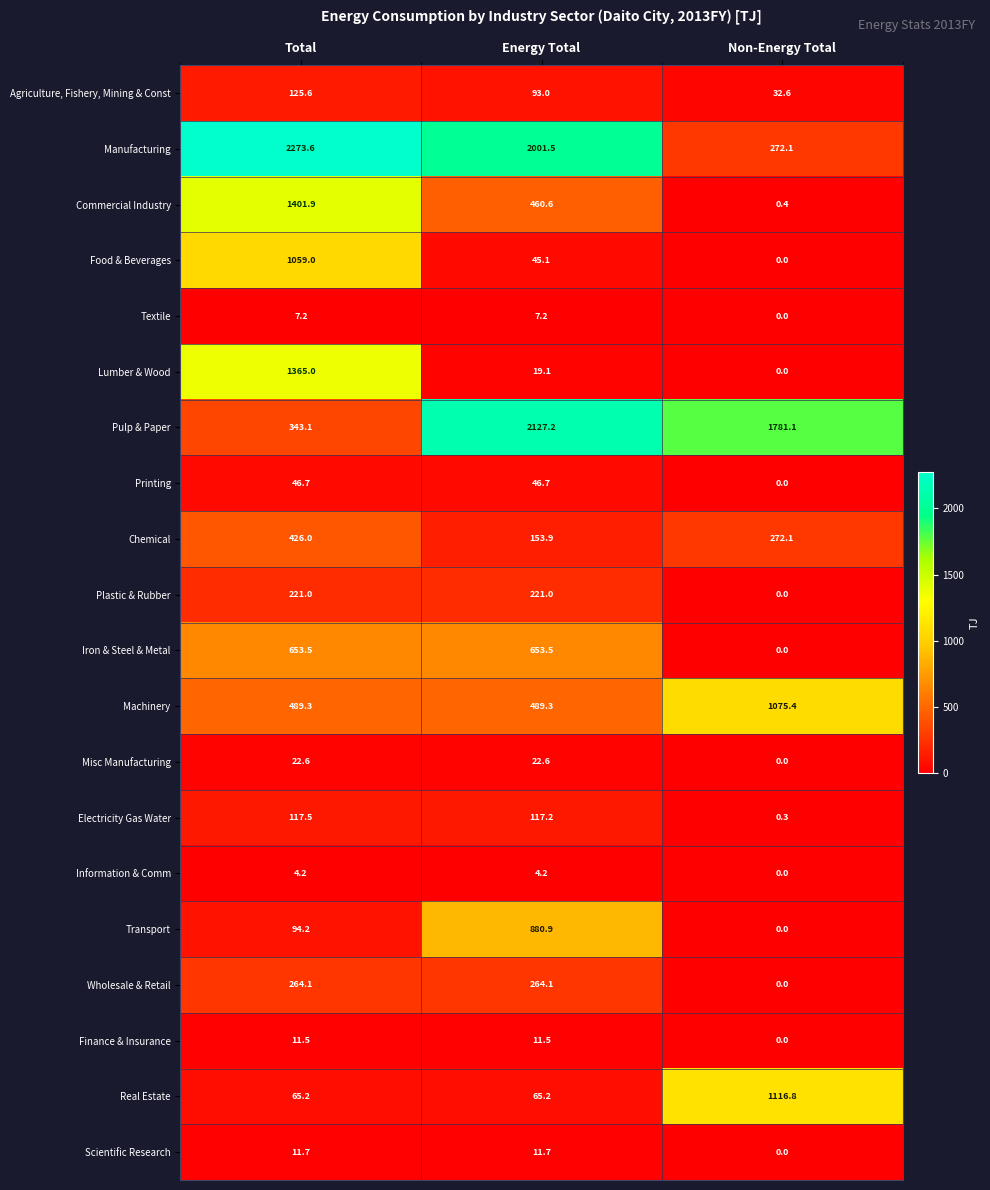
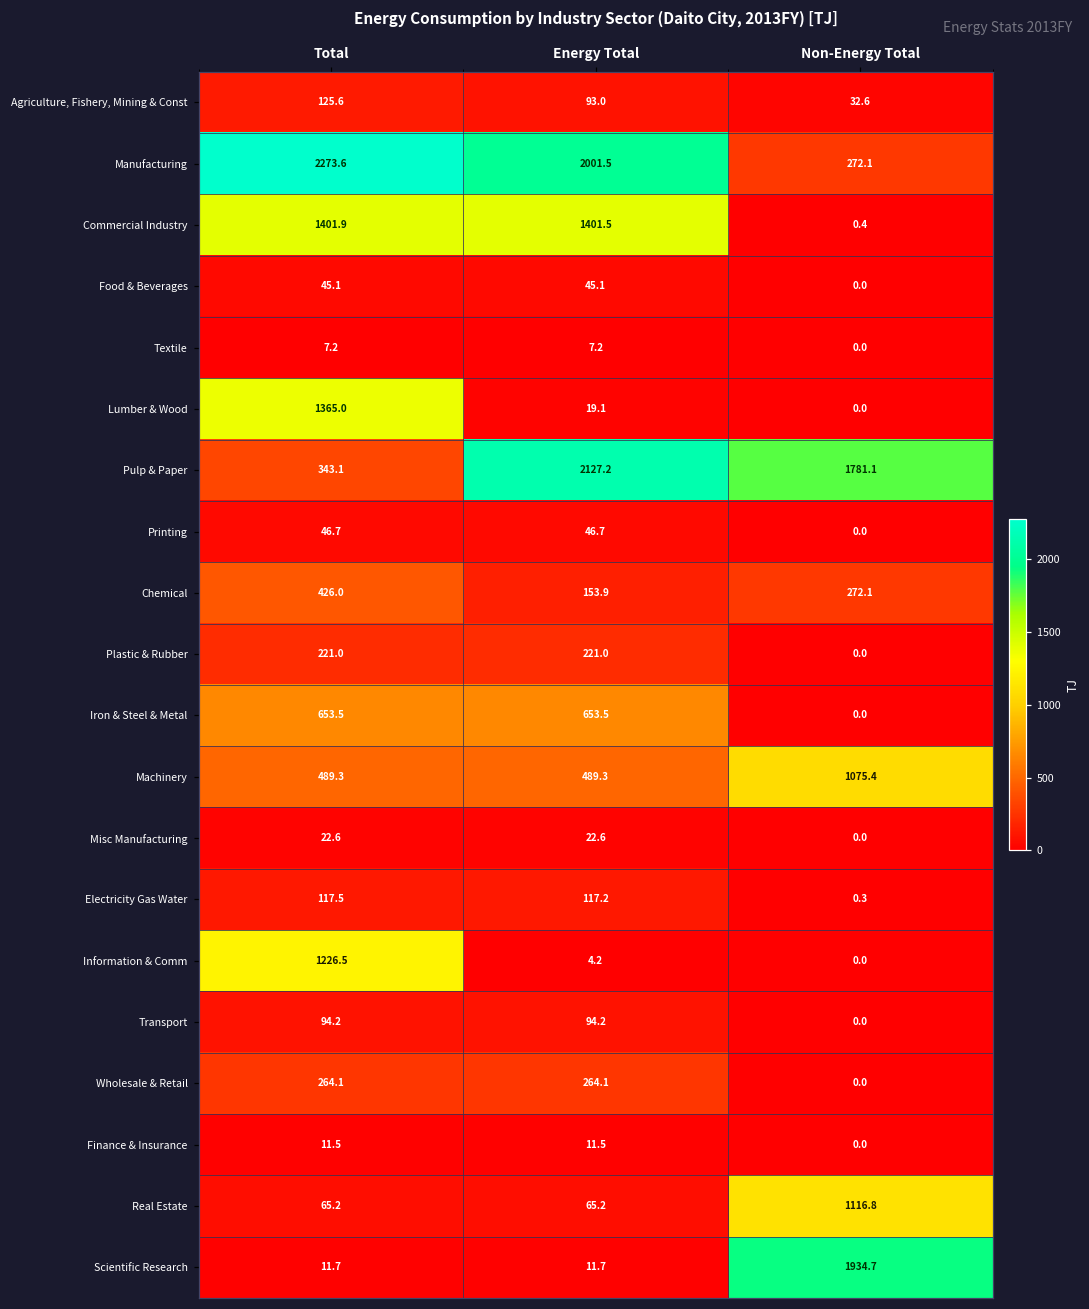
  {
    "Agriculture, Fishery, Mining & Const": {
      "Total": 125.6,
      "Energy Total": 93.0,
      "Non-Energy Total": 32.6
    },
    "Manufacturing": {
      "Total": 2273.6,
      "Energy Total": 2001.5,
      "Non-Energy Total": 272.1
    },
    "Commercial Industry": {
      "Total": 1401.9,
-     "Energy Total": 460.6,
+     "Energy Total": 1401.5,
      "Non-Energy Total": 0.4
    },
    "Food & Beverages": {
-     "Total": 1059.0,
+     "Total": 45.1,
      "Energy Total": 45.1,
      "Non-Energy Total": 0.0
    },
    "Textile": {
      "Total": 7.2,
      "Energy Total": 7.2,
      "Non-Energy Total": 0.0
    },
    "Lumber & Wood": {
      "Total": 1365.0,
      "Energy Total": 19.1,
      "Non-Energy Total": 0.0
    },
    "Pulp & Paper": {
      "Total": 343.1,
      "Energy Total": 2127.2,
      "Non-Energy Total": 1781.1
    },
    "Printing": {
      "Total": 46.7,
      "Energy Total": 46.7,
      "Non-Energy Total": 0.0
    },
    "Chemical": {
      "Total": 426.0,
      "Energy Total": 153.9,
      "Non-Energy Total": 272.1
    },
    "Plastic & Rubber": {
      "Total": 221.0,
      "Energy Total": 221.0,
      "Non-Energy Total": 0.0
    },
    "Iron & Steel & Metal": {
      "Total": 653.5,
      "Energy Total": 653.5,
      "Non-Energy Total": 0.0
    },
    "Machinery": {
      "Total": 489.3,
      "Energy Total": 489.3,
      "Non-Energy Total": 1075.4
    },
    "Misc Manufacturing": {
      "Total": 22.6,
      "Energy Total": 22.6,
      "Non-Energy Total": 0.0
    },
    "Electricity Gas Water": {
      "Total": 117.5,
      "Energy Total": 117.2,
      "Non-Energy Total": 0.3
    },
    "Information & Comm": {
-     "Total": 4.2,
+     "Total": 1226.5,
      "Energy Total": 4.2,
      "Non-Energy Total": 0.0
    },
    "Transport": {
      "Total": 94.2,
-     "Energy Total": 880.9,
+     "Energy Total": 94.2,
      "Non-Energy Total": 0.0
    },
    "Wholesale & Retail": {
      "Total": 264.1,
      "Energy Total": 264.1,
      "Non-Energy Total": 0.0
    },
    "Finance & Insurance": {
      "Total": 11.5,
      "Energy Total": 11.5,
      "Non-Energy Total": 0.0
    },
    "Real Estate": {
      "Total": 65.2,
      "Energy Total": 65.2,
      "Non-Energy Total": 1116.8
    },
    "Scientific Research": {
      "Total": 11.7,
      "Energy Total": 11.7,
-     "Non-Energy Total": 0.0
+     "Non-Energy Total": 1934.7
    }
  }
